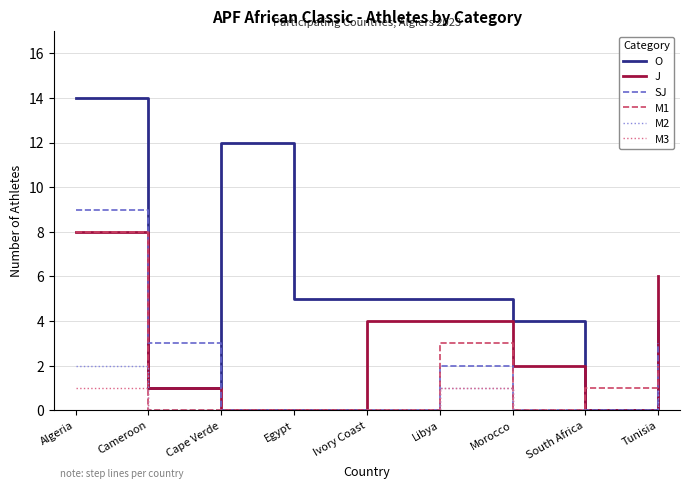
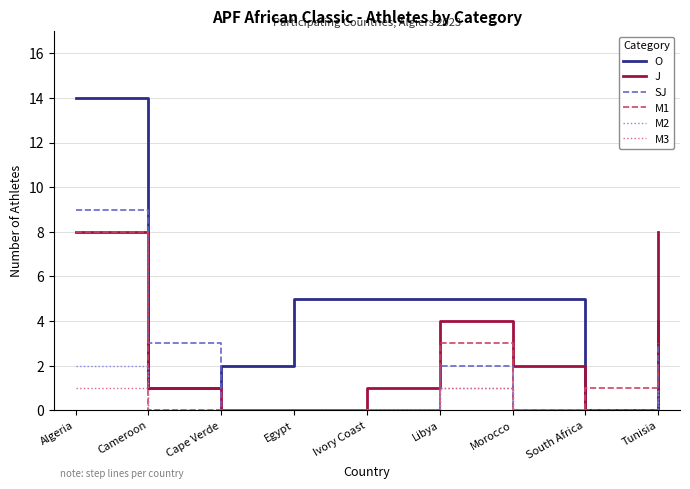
  {
    "O": {
      "Algeria": 14,
-     "Cape Verde": 12,
+     "Cape Verde": 2,
      "Egypt": 5,
      "Ivory Coast": 5,
      "Libya": 5,
-     "Morocco": 4,
+     "Morocco": 5,
      "Tunisia": 4
    },
    "J": {
-     "Ivory Coast": 4,
+     "Ivory Coast": 1,
      "Libya": 4,
      "Morocco": 2,
-     "Tunisia": 6
+     "Tunisia": 8
    }
  }
